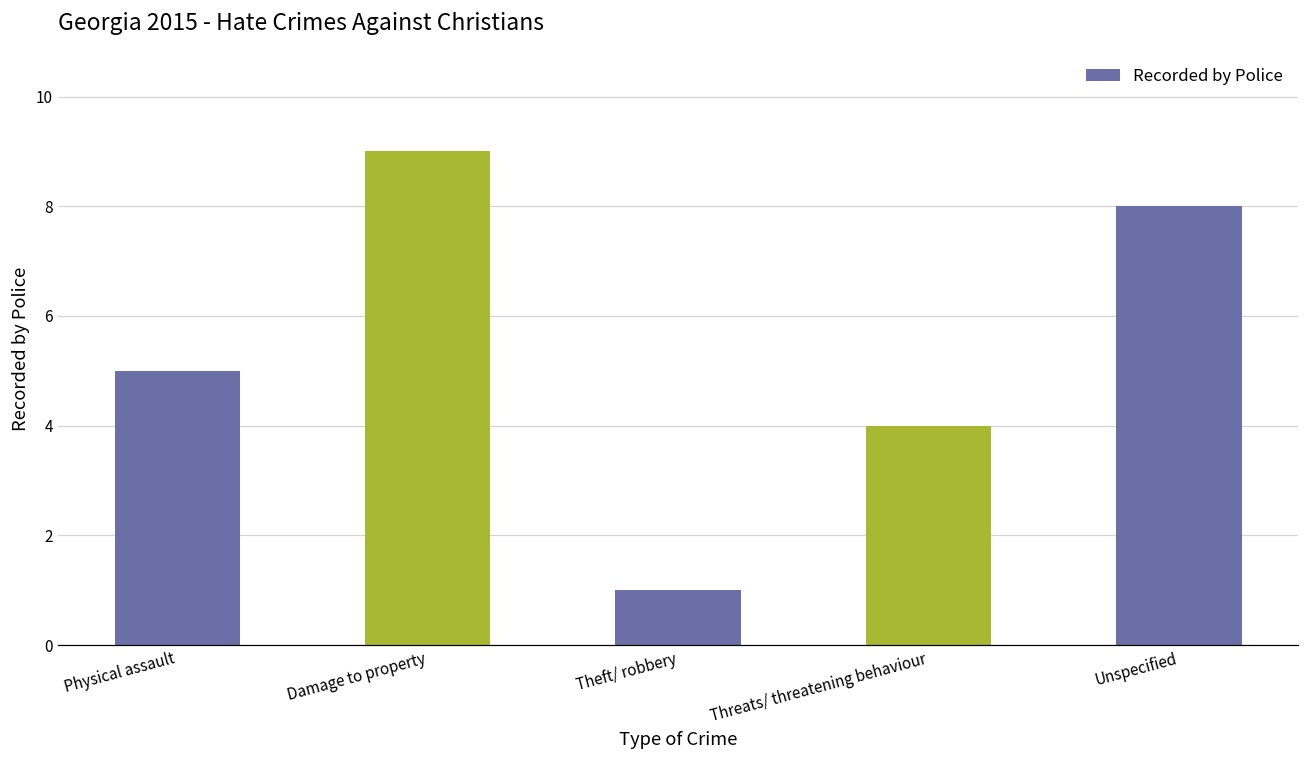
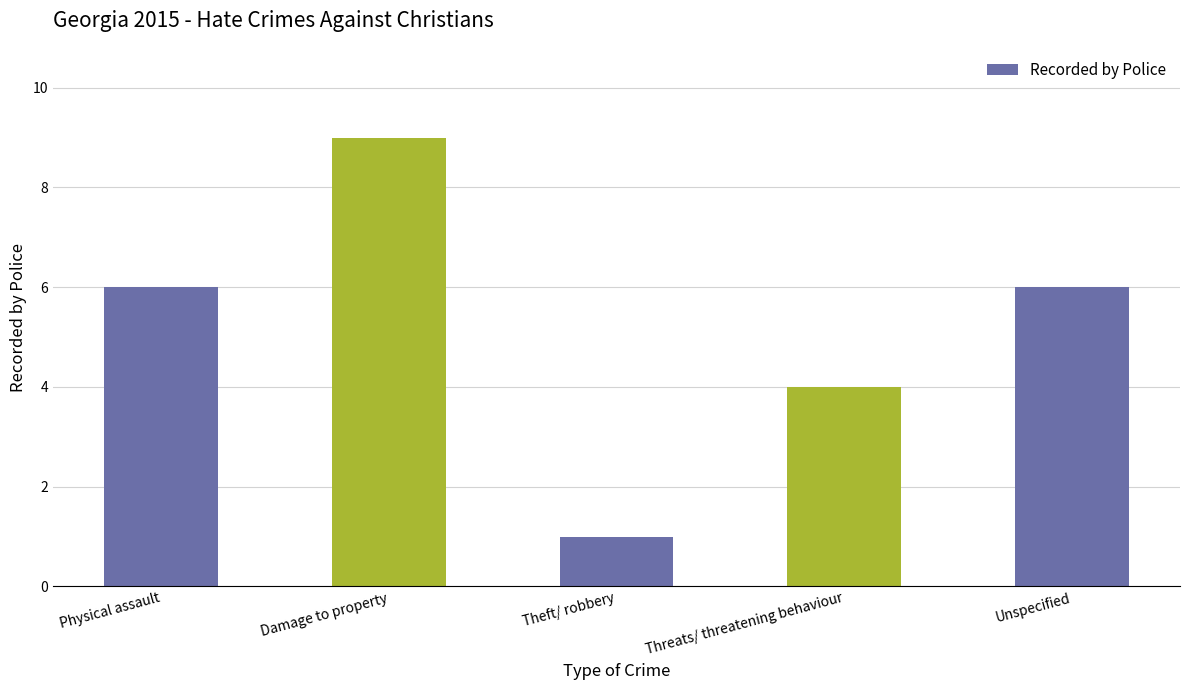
  {
-   "Physical assault": 5,
+   "Physical assault": 6,
    "Damage to property": 9,
    "Theft/ robbery": 1,
    "Threats/ threatening behaviour": 4,
-   "Unspecified": 8
+   "Unspecified": 6
  }
